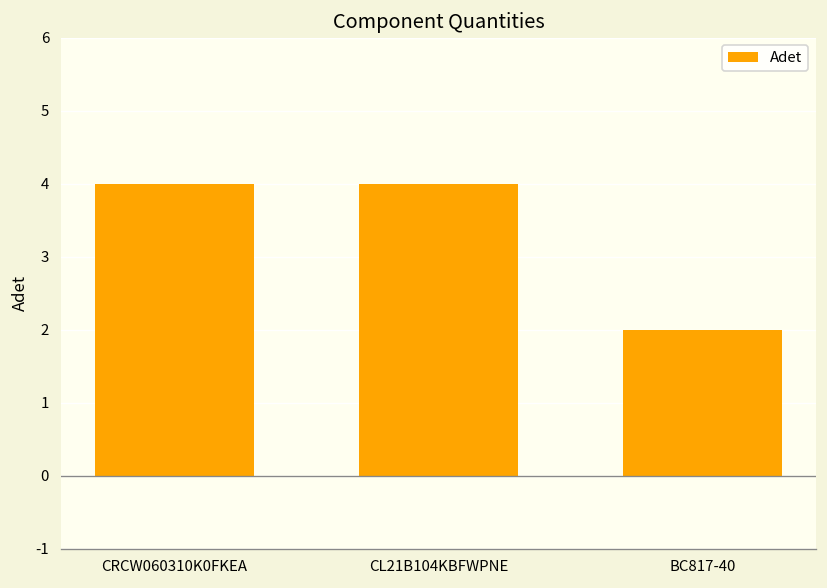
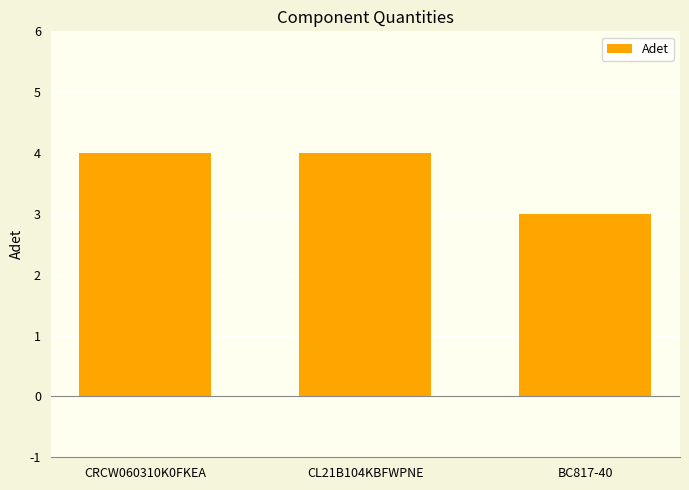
  {
    "CRCW060310K0FKEA": 4,
    "CL21B104KBFWPNE": 4,
-   "BC817-40": 2
+   "BC817-40": 3
  }
